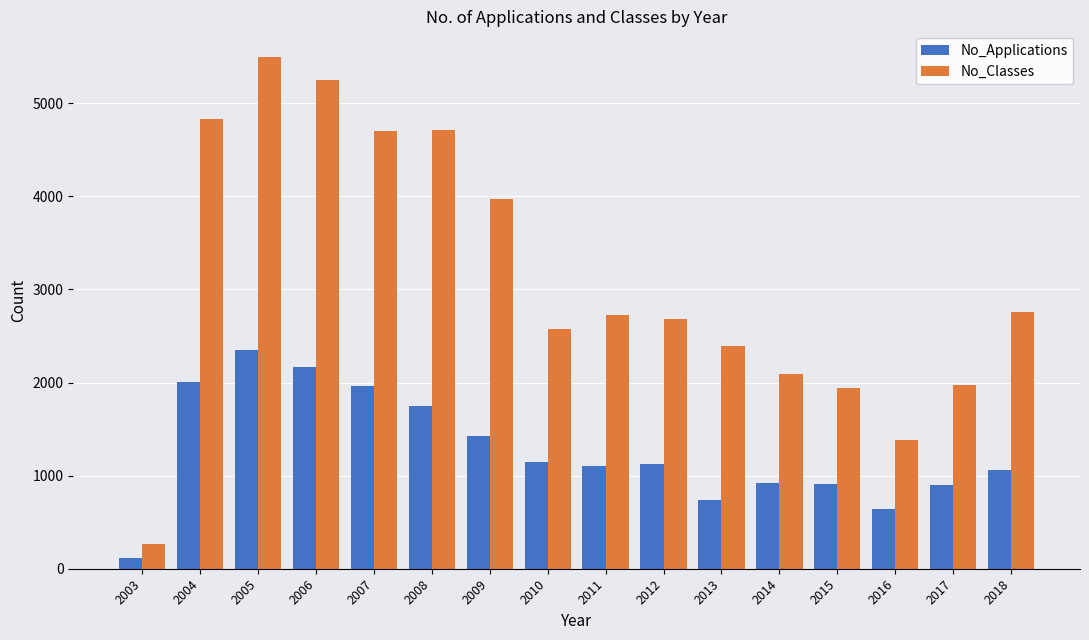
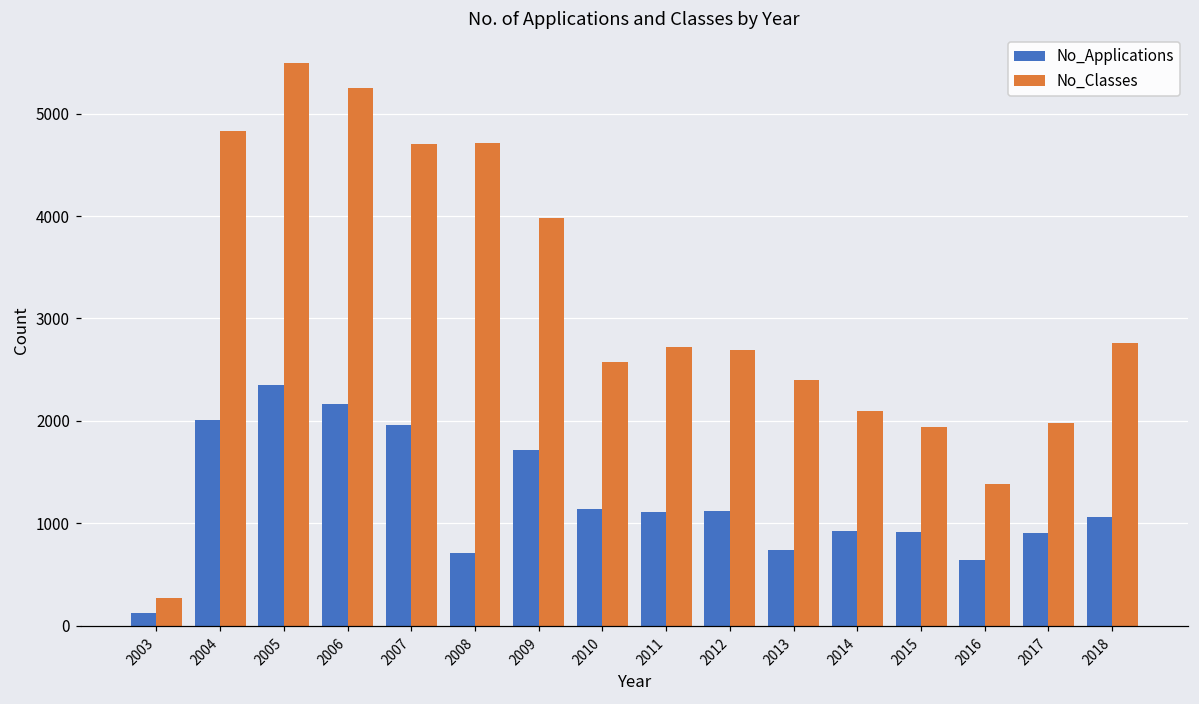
  {
    "No_Applications": {
      "2003": 100,
      "2004": 2000,
      "2005": 2300,
      "2006": 2200,
      "2007": 2000,
-     "2008": 1700,
-     "2009": 1400,
+     "2008": 700,
+     "2009": 1700,
      "2010": 1100,
      "2011": 1100,
      "2012": 1100,
      "2013": 700,
      "2014": 900,
      "2015": 900,
      "2016": 600,
      "2017": 900,
      "2018": 1100
    },
    "No_Classes": {
      "2003": 300,
      "2004": 4800,
      "2005": 5500,
      "2006": 5300,
      "2007": 4700,
      "2008": 4700,
      "2009": 4000,
      "2010": 2600,
      "2011": 2700,
      "2012": 2700,
      "2013": 2400,
      "2014": 2100,
      "2015": 1900,
      "2016": 1400,
      "2017": 2000,
      "2018": 2800
    }
  }
